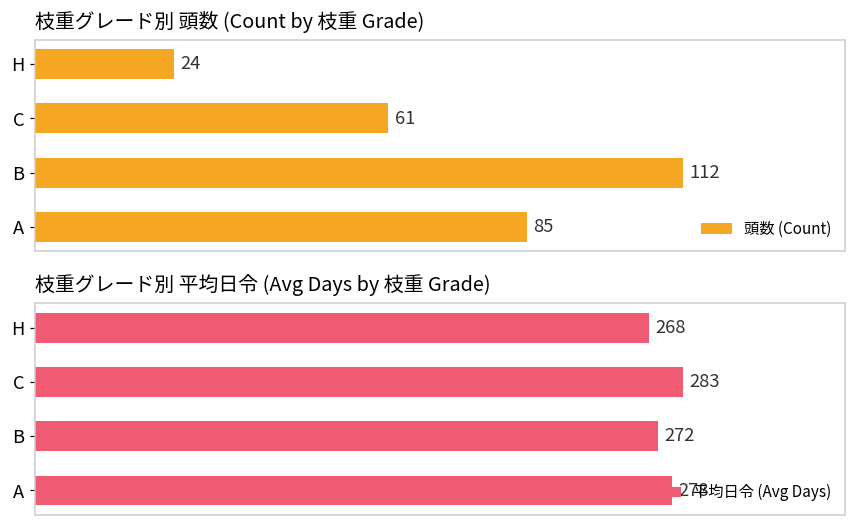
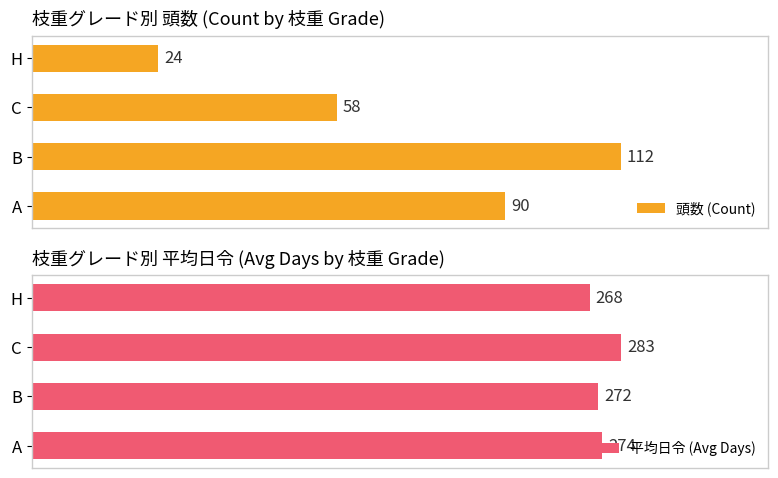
  {
    "枝重グレード別 頭数 (Count by 枝重 Grade)": {
      "H": 24,
-     "C": 61,
+     "C": 58,
      "B": 112,
-     "A": 85
+     "A": 90
    },
    "枝重グレード別 平均日令 (Avg Days by 枝重 Grade)": {
      "H": 268,
      "C": 283,
      "B": 272,
-     "A": 278
+     "A": 274
    }
  }
